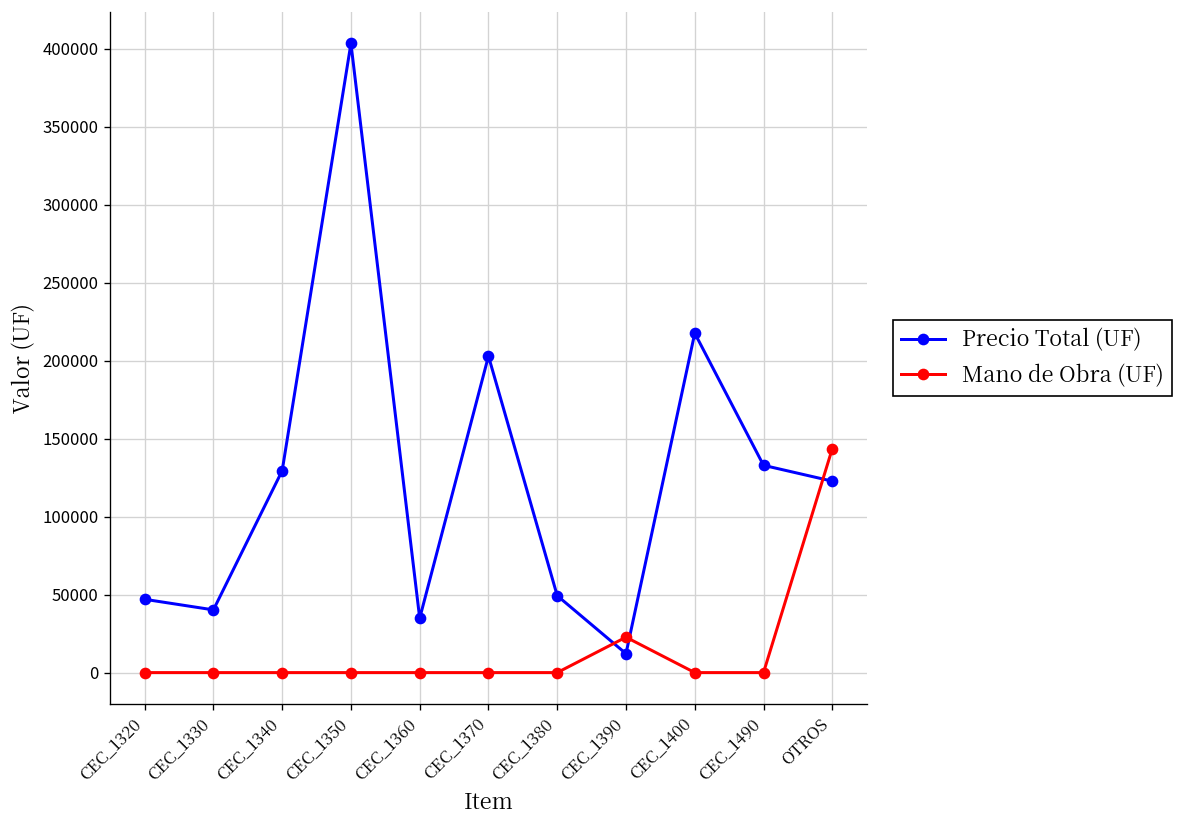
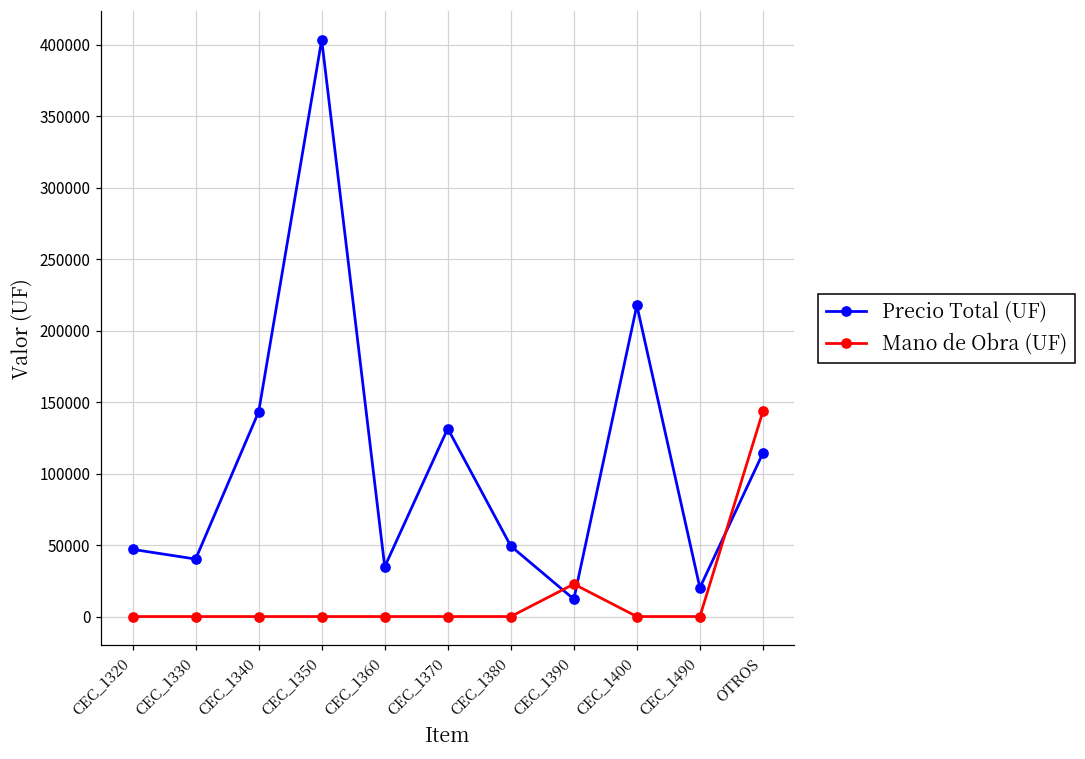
  {
    "Precio Total (UF)": {
      "CEC_1320": 47000,
      "CEC_1330": 40000,
-     "CEC_1340": 129000,
+     "CEC_1340": 143000,
      "CEC_1350": 403000,
      "CEC_1360": 35000,
-     "CEC_1370": 203000,
+     "CEC_1370": 132000,
      "CEC_1380": 49000,
      "CEC_1390": 12000,
      "CEC_1400": 218000,
-     "CEC_1490": 133000,
-     "OTROS": 123000
+     "CEC_1490": 20000,
+     "OTROS": 114000
    },
    "Mano de Obra (UF)": {
      "CEC_1320": 0,
      "CEC_1330": 0,
      "CEC_1340": 0,
      "CEC_1350": 0,
      "CEC_1360": 0,
      "CEC_1370": 0,
      "CEC_1380": 0,
      "CEC_1390": 23000,
      "CEC_1400": 0,
      "CEC_1490": 0,
      "OTROS": 144000
    }
  }
